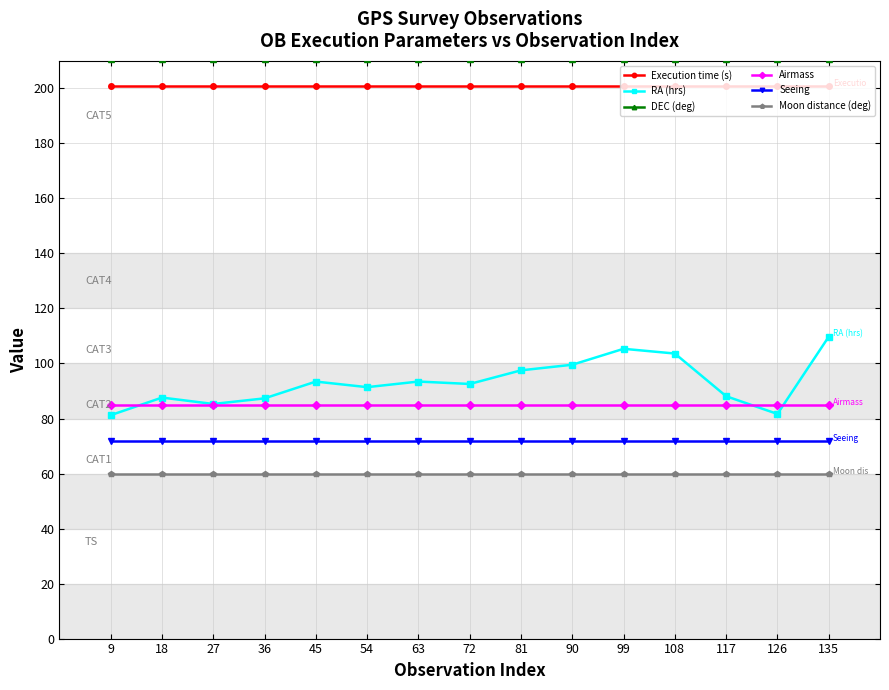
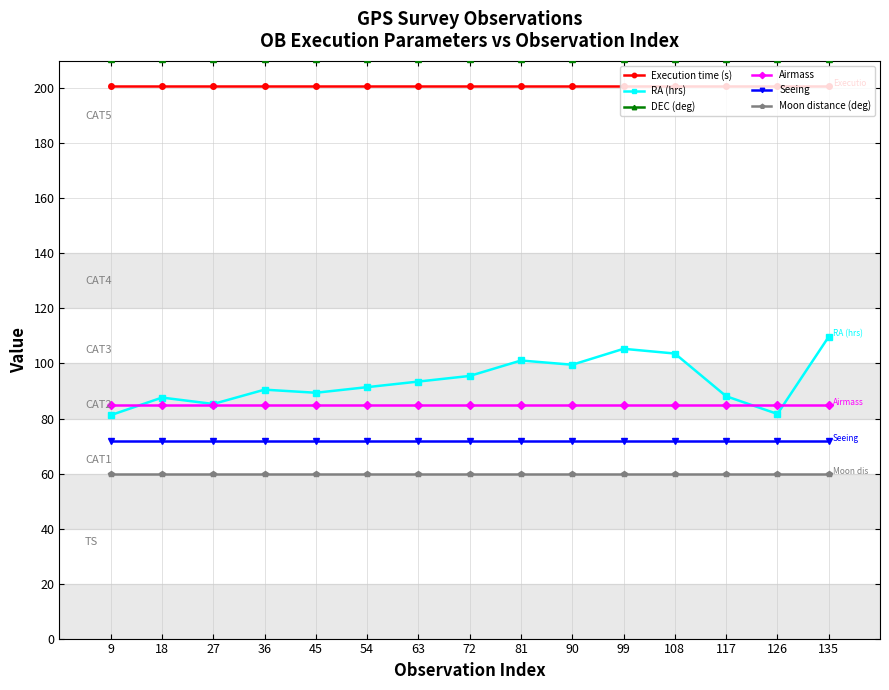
  {
    "Execution time (s)": {
      "9": 201,
      "18": 201,
      "27": 201,
      "36": 201,
      "45": 201,
      "54": 201,
      "63": 201,
      "72": 201,
      "81": 201,
      "90": 201
    },
    "RA (hrs)": {
      "9": 81,
      "18": 88,
-     "36": 87,
-     "45": 93,
+     "36": 90,
+     "45": 89,
      "54": 91,
      "63": 93,
-     "72": 93,
-     "81": 98,
+     "72": 95,
+     "81": 101,
      "90": 100,
      "99": 105,
      "108": 104,
      "117": 88,
      "126": 82,
      "135": 110
    },
    "DEC (deg)": {
      "9": 211,
      "18": 211,
      "27": 211,
      "36": 211,
      "45": 211,
      "54": 211,
      "63": 211,
      "72": 211,
      "81": 211,
      "90": 211,
      "99": 211,
      "108": 211,
      "117": 211,
      "126": 211,
      "135": 211
    },
    "Airmass": {
      "9": 85,
      "18": 85,
      "36": 85,
      "45": 85,
      "54": 85,
      "63": 85,
      "72": 85,
      "81": 85,
      "90": 85,
      "99": 85,
      "108": 85,
      "117": 85,
      "126": 85,
      "135": 85
    },
    "Seeing": {
      "9": 72,
      "18": 72,
      "27": 72,
      "36": 72,
      "45": 72,
      "54": 72,
      "63": 72,
      "72": 72,
      "81": 72,
      "90": 72,
      "99": 72,
      "108": 72,
      "117": 72,
      "126": 72,
      "135": 72
    },
    "Moon distance (deg)": {
      "9": 60,
      "18": 60,
      "27": 60,
      "36": 60,
      "45": 60,
      "54": 60,
      "63": 60,
      "72": 60,
      "81": 60,
      "90": 60,
      "99": 60,
      "108": 60,
      "117": 60,
      "126": 60,
      "135": 60
    }
  }
